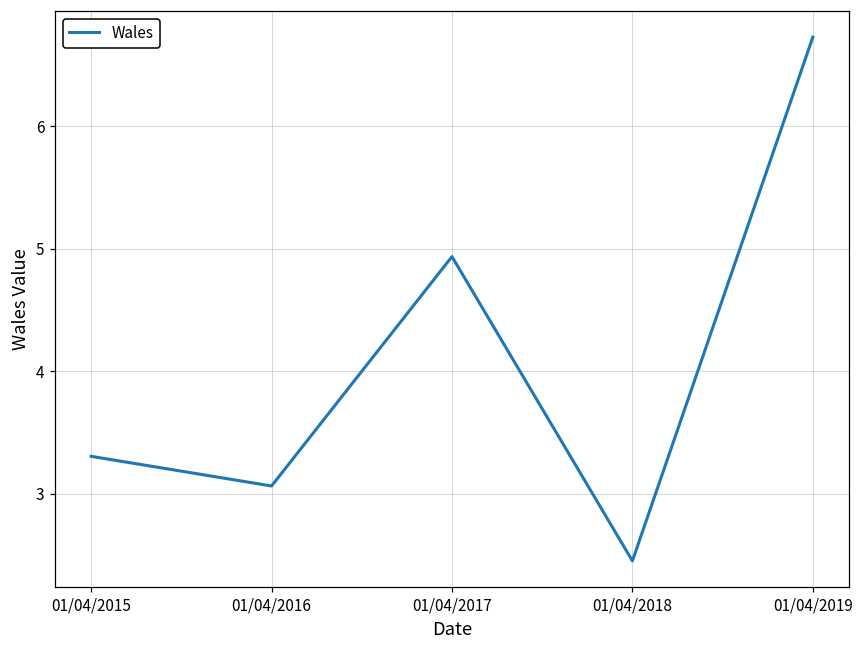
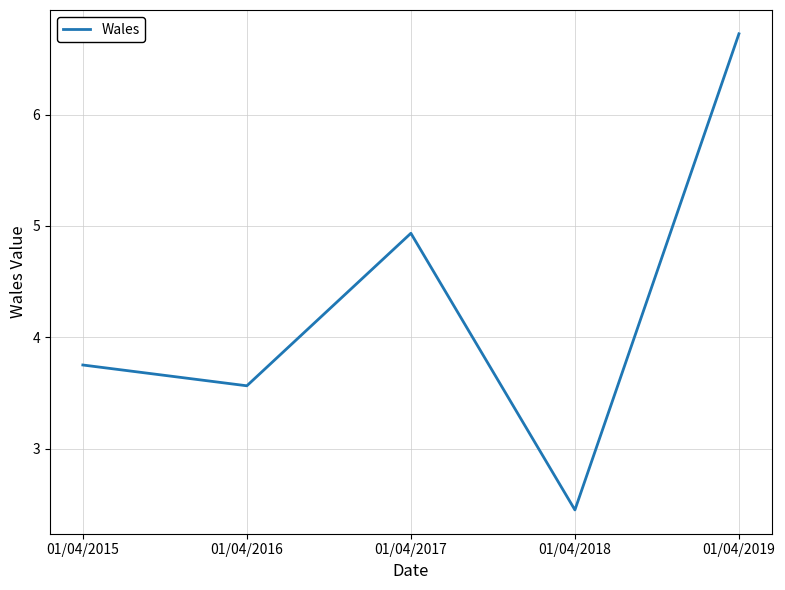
  {
-   "01/04/2015": 3.30,
-   "01/04/2016": 3.06,
+   "01/04/2015": 3.75,
+   "01/04/2016": 3.57,
    "01/04/2017": 4.93,
    "01/04/2018": 2.45,
    "01/04/2019": 6.73
  }
